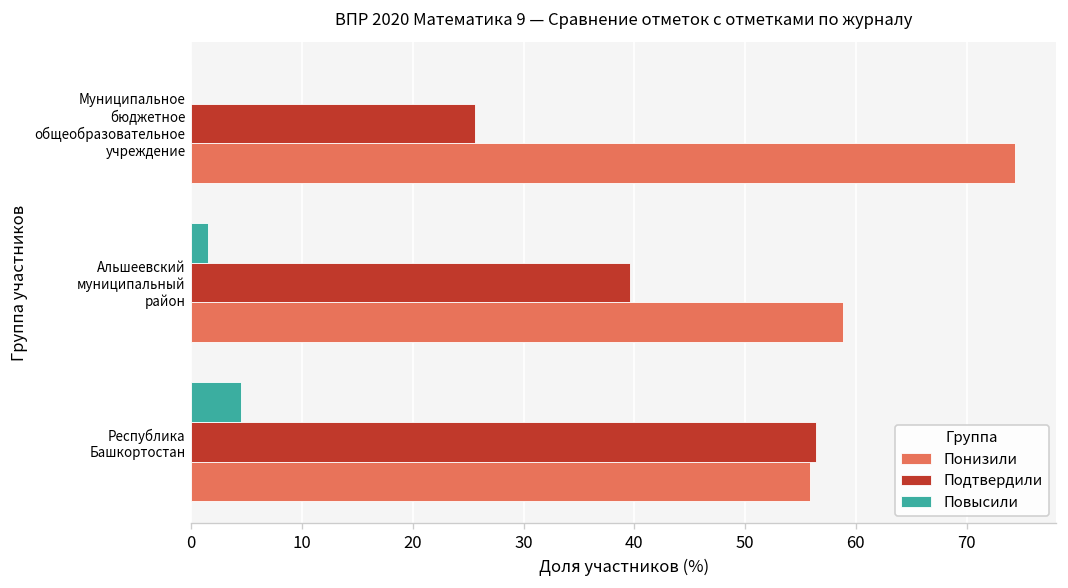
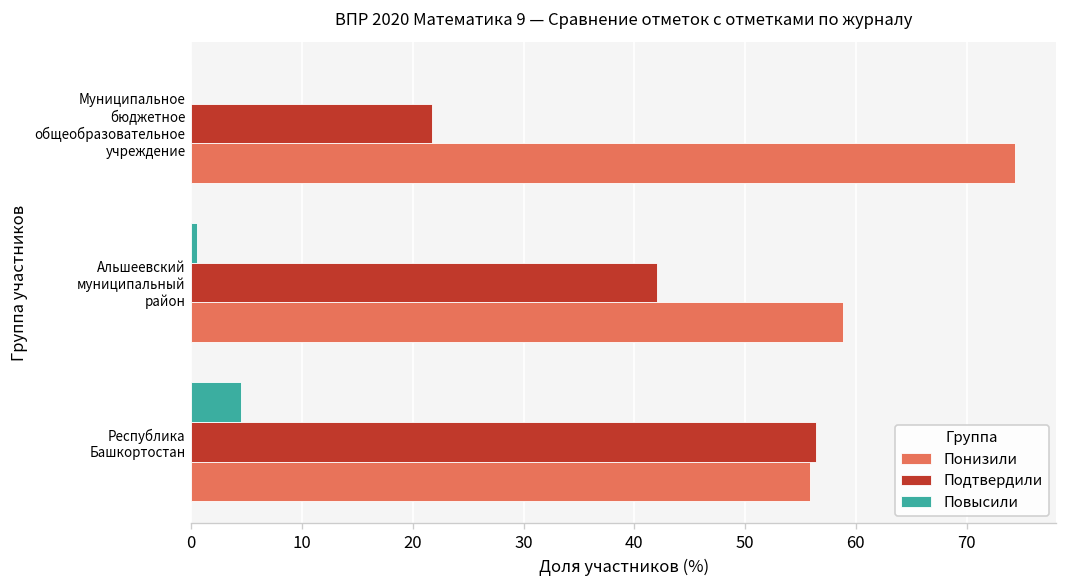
  {
    "Понизили": {
      "Муниципальное бюджетное общеобразовательное учреждение": 74,
      "Альшеевский муниципальный район": 59,
      "Республика Башкортостан": 56
    },
    "Подтвердили": {
-     "Муниципальное бюджетное общеобразовательное учреждение": 26,
-     "Альшеевский муниципальный район": 40,
+     "Муниципальное бюджетное общеобразовательное учреждение": 22,
+     "Альшеевский муниципальный район": 42,
      "Республика Башкортостан": 56
    },
    "Повысили": {
      "Муниципальное бюджетное общеобразовательное учреждение": 0,
-     "Альшеевский муниципальный район": 2,
+     "Альшеевский муниципальный район": 1,
      "Республика Башкортостан": 4
    }
  }
